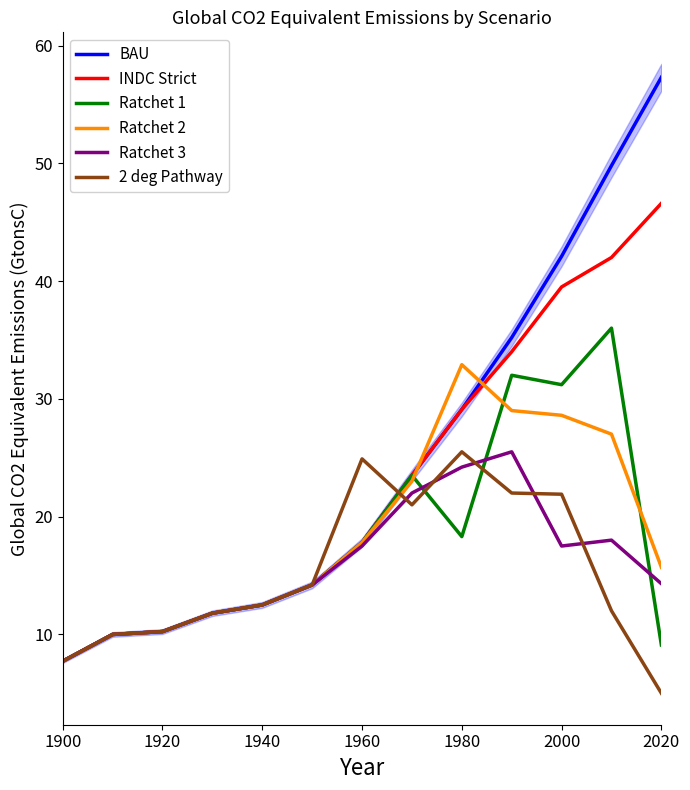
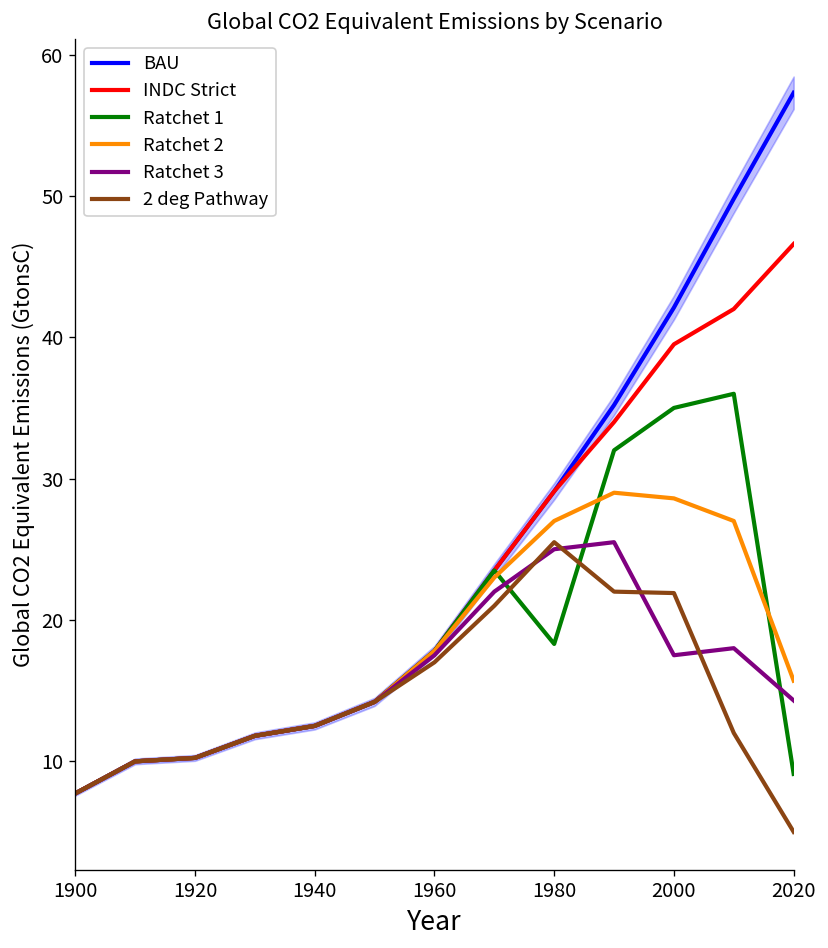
  {
    "INDC Strict": {
      "2000": 39.5,
      "2020": 46.6
    },
    "Ratchet 1": {
      "1980": 18.3,
-     "2000": 31.2,
+     "2000": 35.0,
      "2020": 9.1
    },
    "Ratchet 2": {
-     "1980": 32.9,
+     "1980": 27.0,
      "2000": 28.6,
      "2020": 15.7
    },
    "Ratchet 3": {
      "1960": 17.5,
-     "1980": 24.2,
+     "1980": 25.0,
      "2000": 17.5,
      "2020": 14.3
    },
    "2 deg Pathway": {
-     "1960": 24.9,
+     "1960": 17.0,
      "1980": 25.5,
      "2000": 21.9,
      "2020": 5.0
    }
  }
